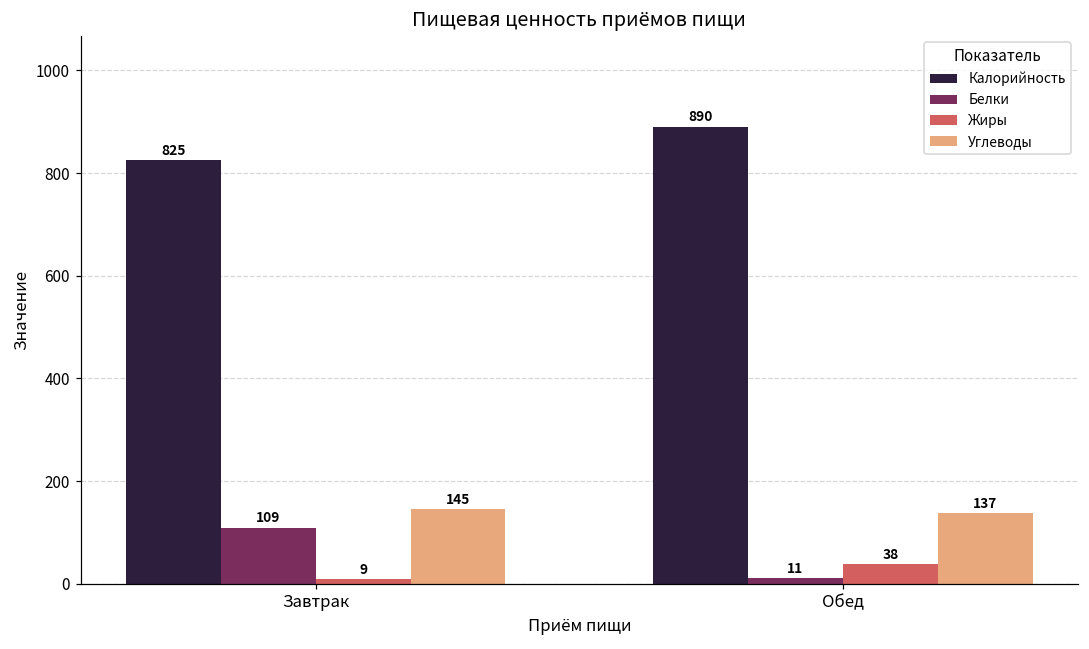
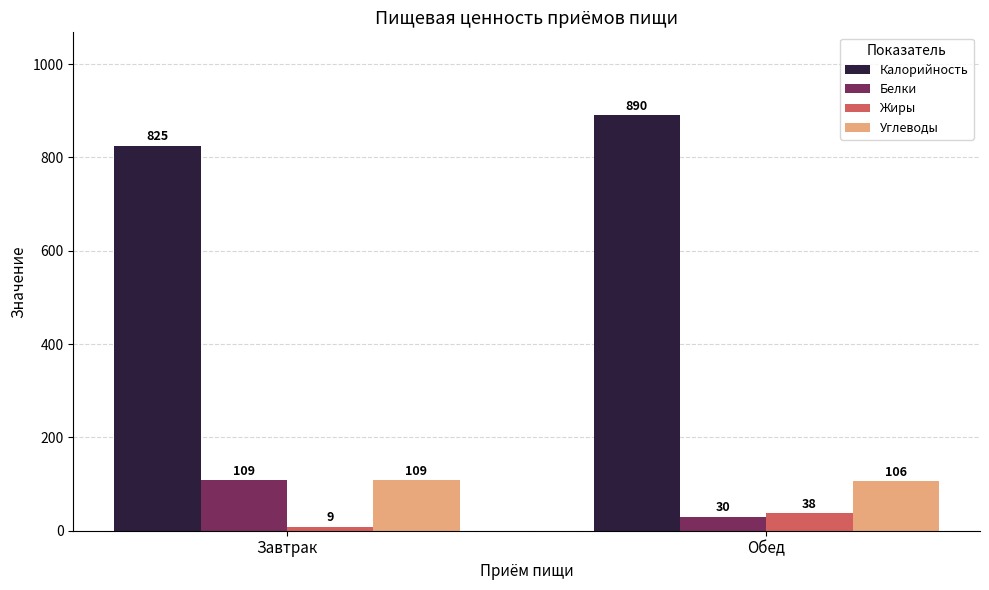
  {
    "Калорийность": {
      "Завтрак": 825,
      "Обед": 890
    },
    "Белки": {
      "Завтрак": 109,
-     "Обед": 11
+     "Обед": 30
    },
    "Жиры": {
      "Завтрак": 9,
      "Обед": 38
    },
    "Углеводы": {
-     "Завтрак": 145,
-     "Обед": 137
+     "Завтрак": 109,
+     "Обед": 106
    }
  }
